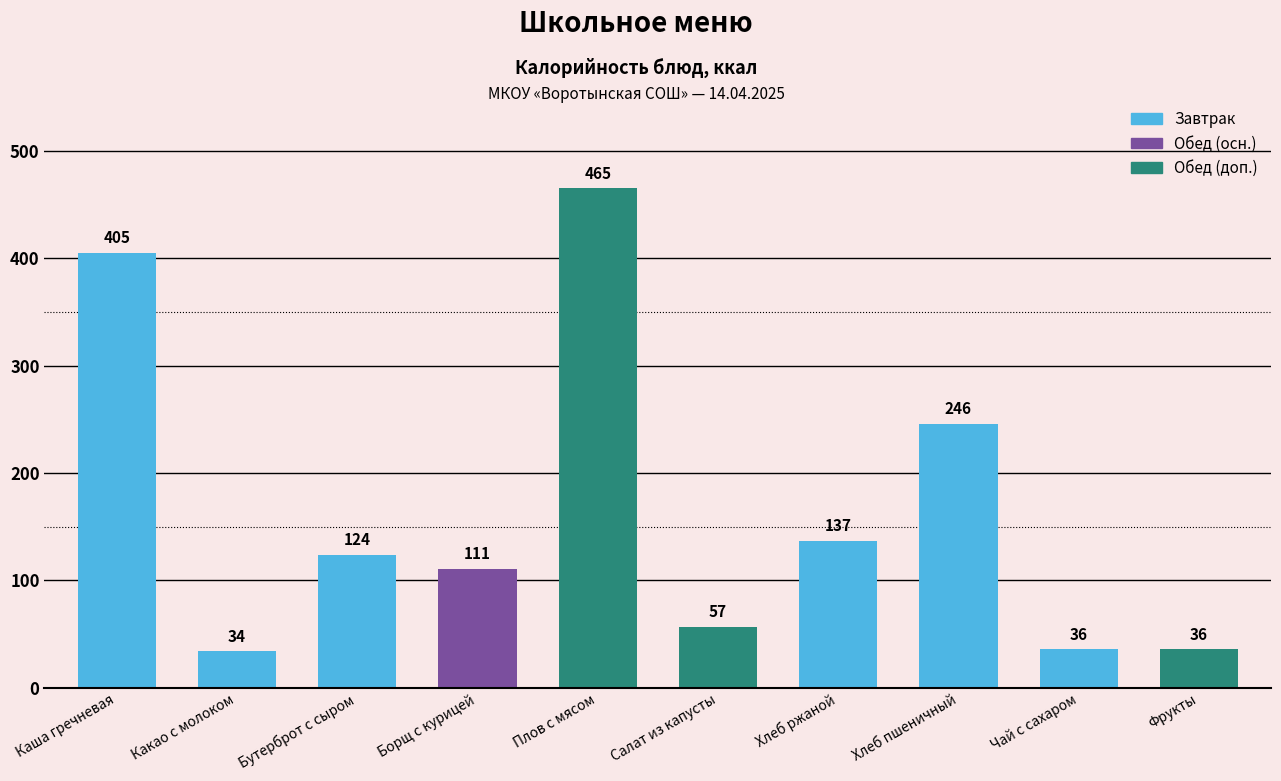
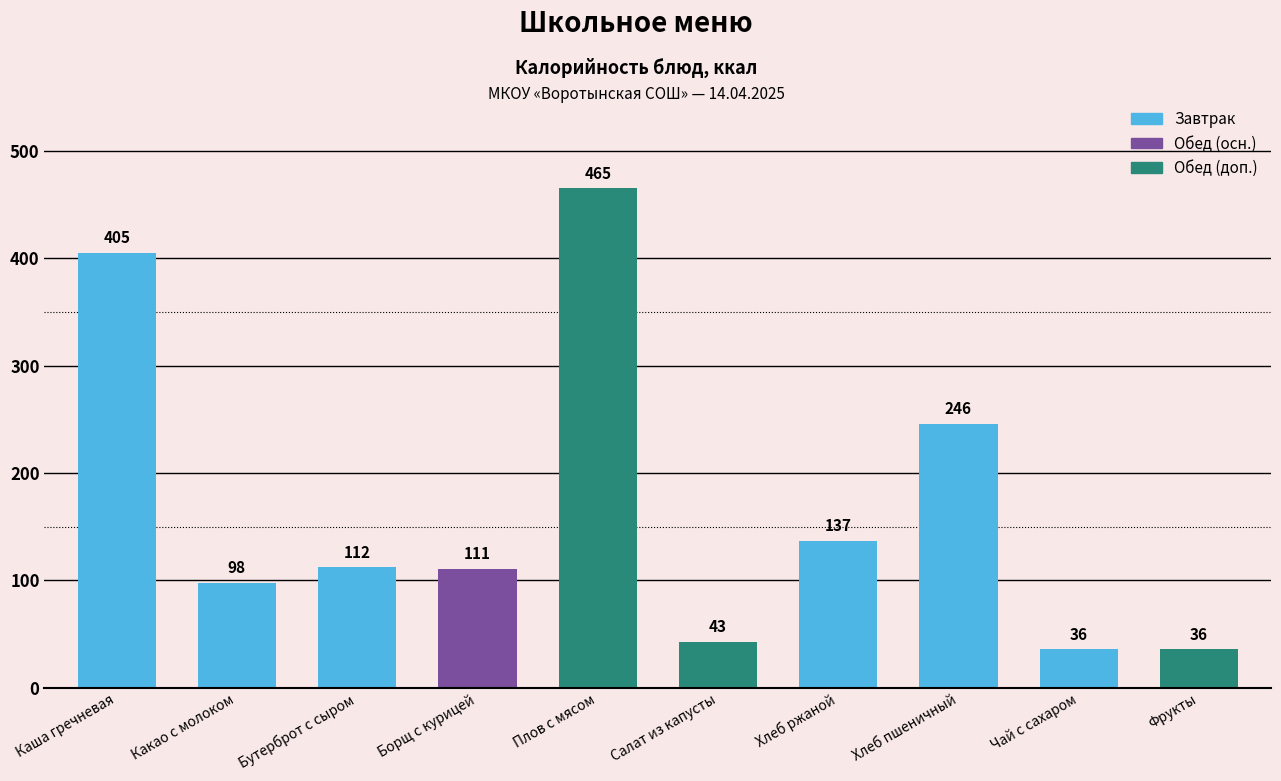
  {
    "Каша гречневая": 405,
-   "Какао с молоком": 34,
-   "Бутерброт с сыром": 124,
+   "Какао с молоком": 98,
+   "Бутерброт с сыром": 112,
    "Борщ с курицей": 111,
    "Плов с мясом": 465,
-   "Салат из капусты": 57,
+   "Салат из капусты": 43,
    "Хлеб ржаной": 137,
    "Хлеб пшеничный": 246,
    "Чай с сахаром": 36,
    "Фрукты": 36
  }
